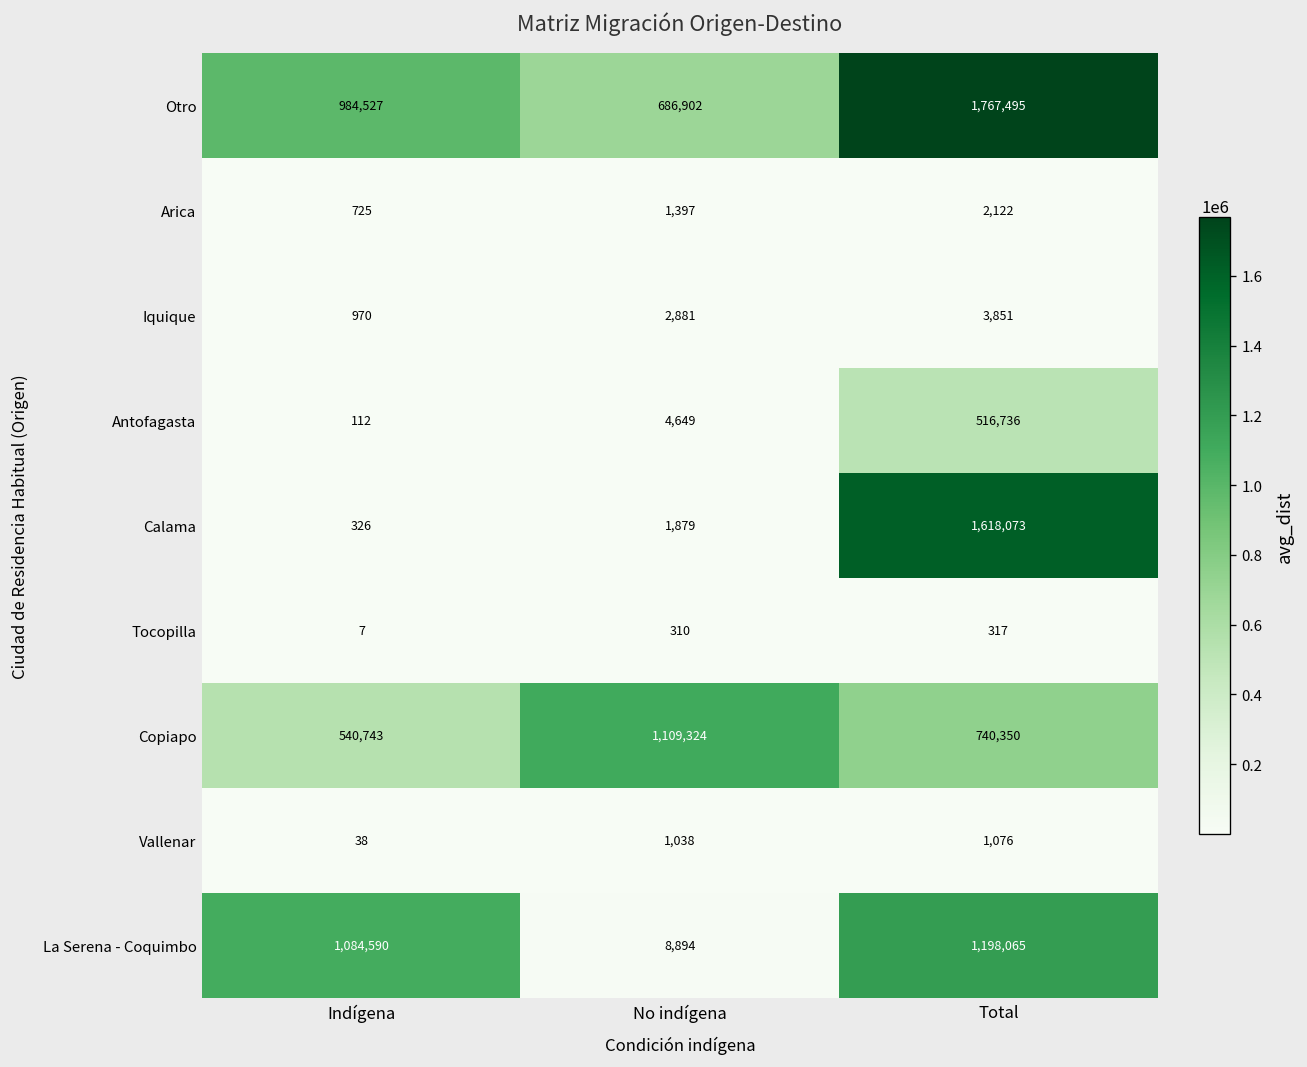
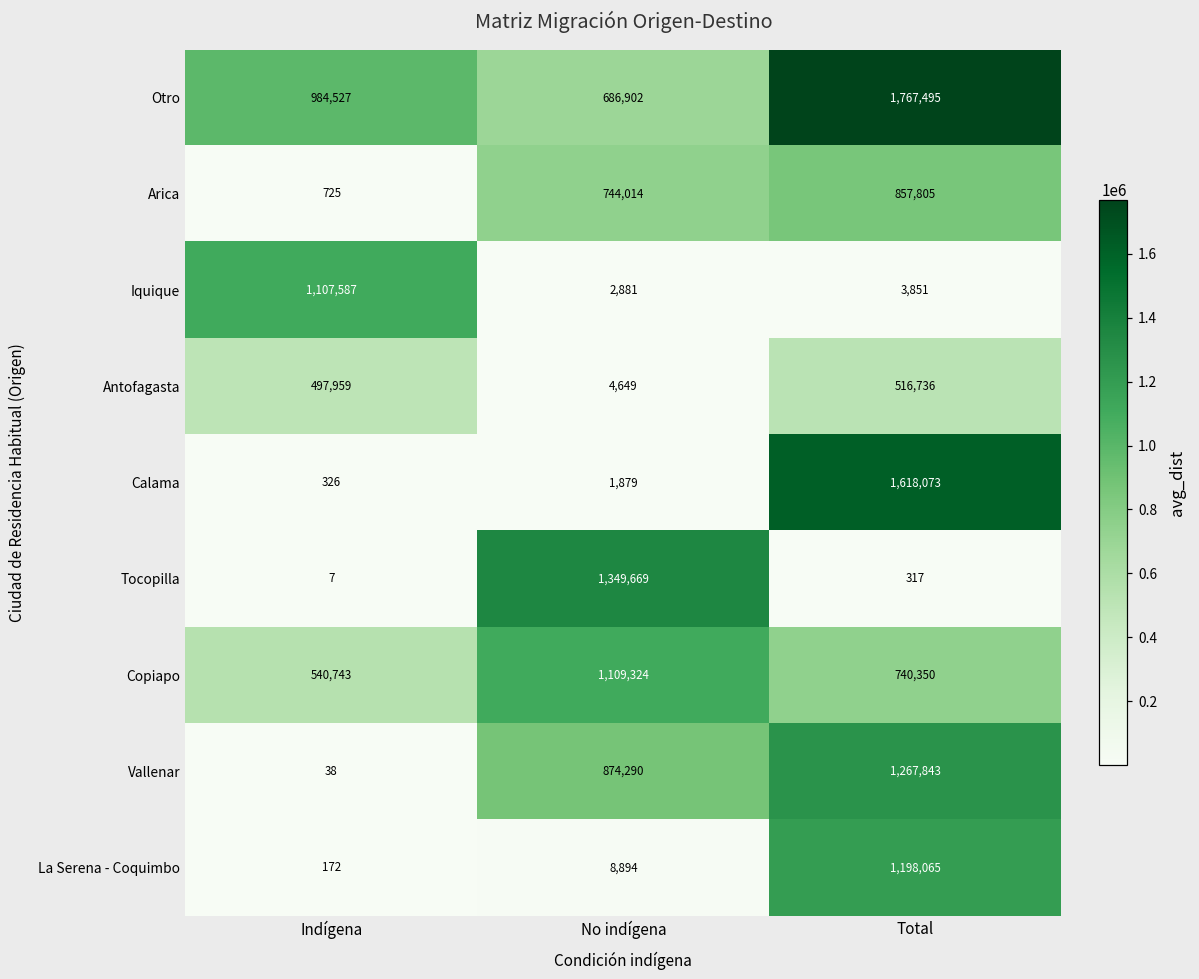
  {
    "Otro": {
      "Indígena": "984,527",
      "No indígena": "686,902",
      "Total": "1,767,495"
    },
    "Arica": {
      "Indígena": "725",
-     "No indígena": "1,397",
-     "Total": "2,122"
+     "No indígena": "744,014",
+     "Total": "857,805"
    },
    "Iquique": {
-     "Indígena": "970",
+     "Indígena": "1,107,587",
      "No indígena": "2,881",
      "Total": "3,851"
    },
    "Antofagasta": {
-     "Indígena": "112",
+     "Indígena": "497,959",
      "No indígena": "4,649",
      "Total": "516,736"
    },
    "Calama": {
      "Indígena": "326",
      "No indígena": "1,879",
      "Total": "1,618,073"
    },
    "Tocopilla": {
      "Indígena": "7",
-     "No indígena": "310",
+     "No indígena": "1,349,669",
      "Total": "317"
    },
    "Copiapo": {
      "Indígena": "540,743",
      "No indígena": "1,109,324",
      "Total": "740,350"
    },
    "Vallenar": {
      "Indígena": "38",
-     "No indígena": "1,038",
-     "Total": "1,076"
+     "No indígena": "874,290",
+     "Total": "1,267,843"
    },
    "La Serena - Coquimbo": {
-     "Indígena": "1,084,590",
+     "Indígena": "172",
      "No indígena": "8,894",
      "Total": "1,198,065"
    }
  }
